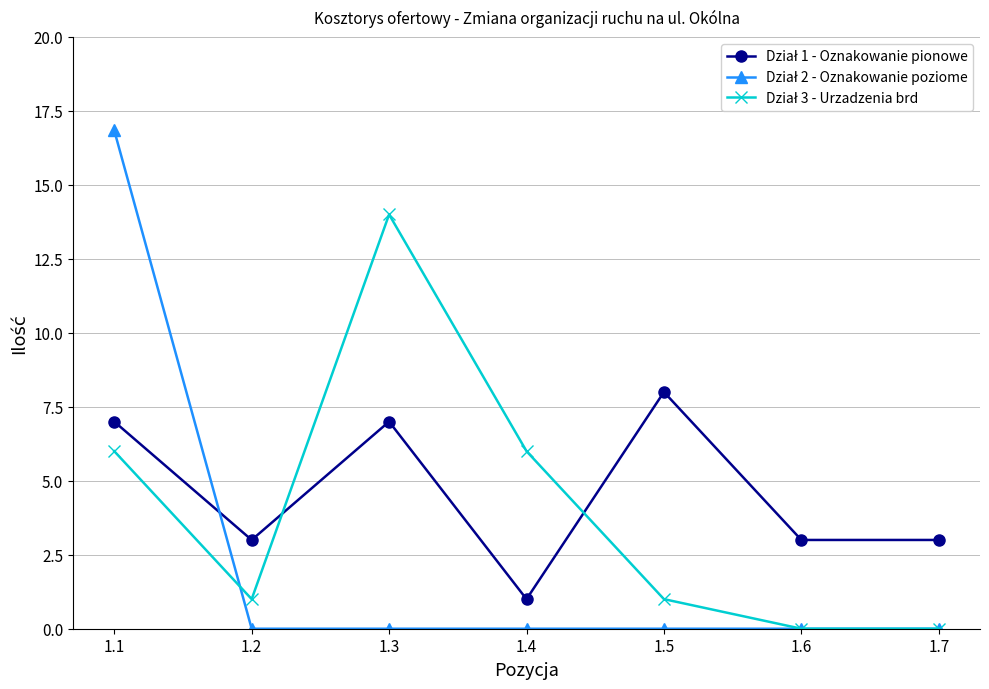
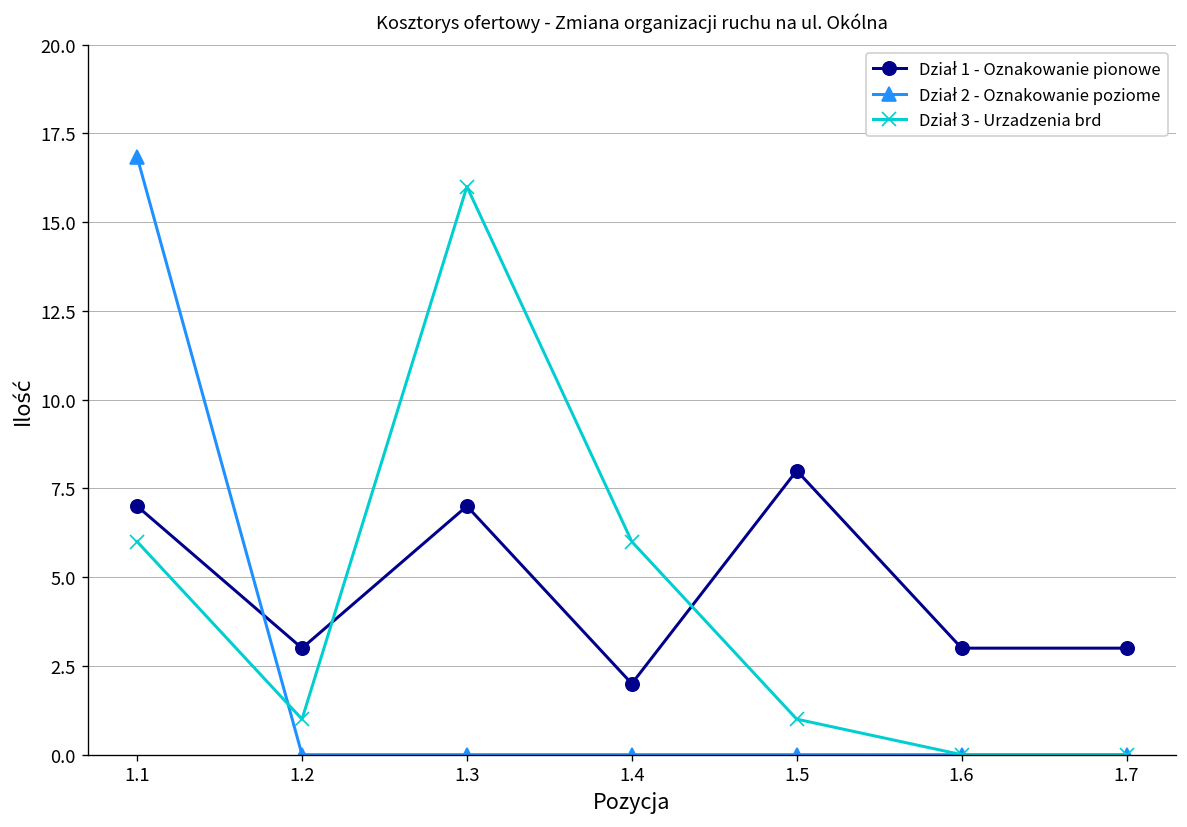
  {
    "Dział 1 - Oznakowanie pionowe": {
      "1.1": 7,
      "1.2": 3,
      "1.3": 7,
-     "1.4": 1,
+     "1.4": 2,
      "1.5": 8,
      "1.6": 3,
      "1.7": 3
    },
    "Dział 2 - Oznakowanie poziome": {
      "1.1": 16.8,
      "1.2": 0,
      "1.3": 0,
      "1.4": 0,
      "1.5": 0
    },
    "Dział 3 - Urzadzenia brd": {
      "1.1": 6,
      "1.2": 1,
-     "1.3": 14,
+     "1.3": 16,
      "1.4": 6,
      "1.5": 1
    }
  }
